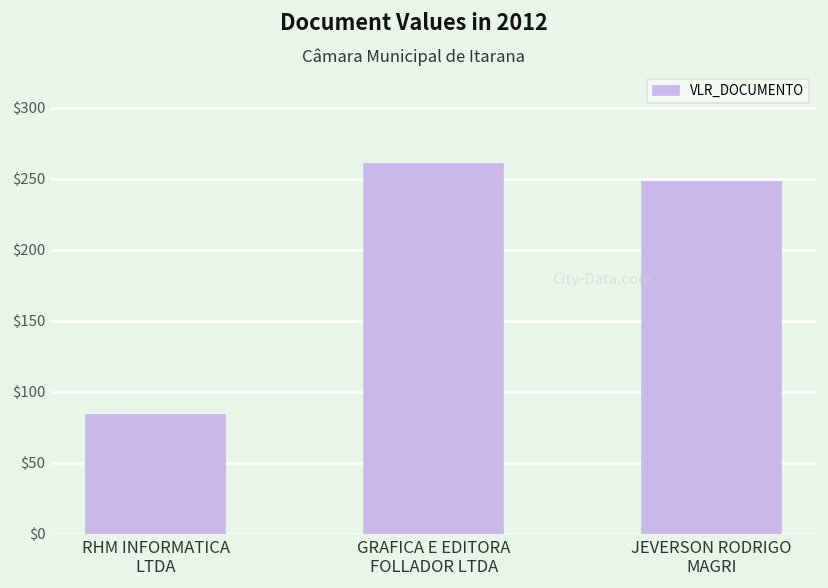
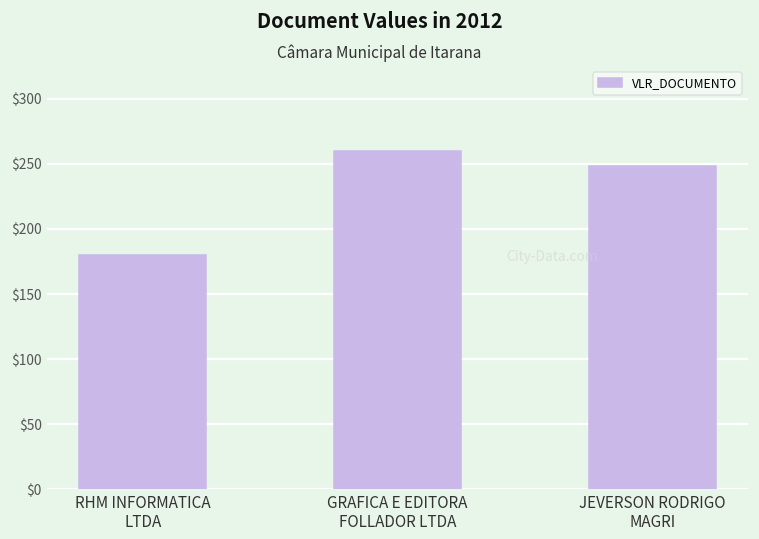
  {
-   "RHM INFORMATICA LTDA": "$84",
+   "RHM INFORMATICA LTDA": "$180",
    "GRAFICA E EDITORA FOLLADOR LTDA": "$260",
    "JEVERSON RODRIGO MAGRI": "$248"
  }
